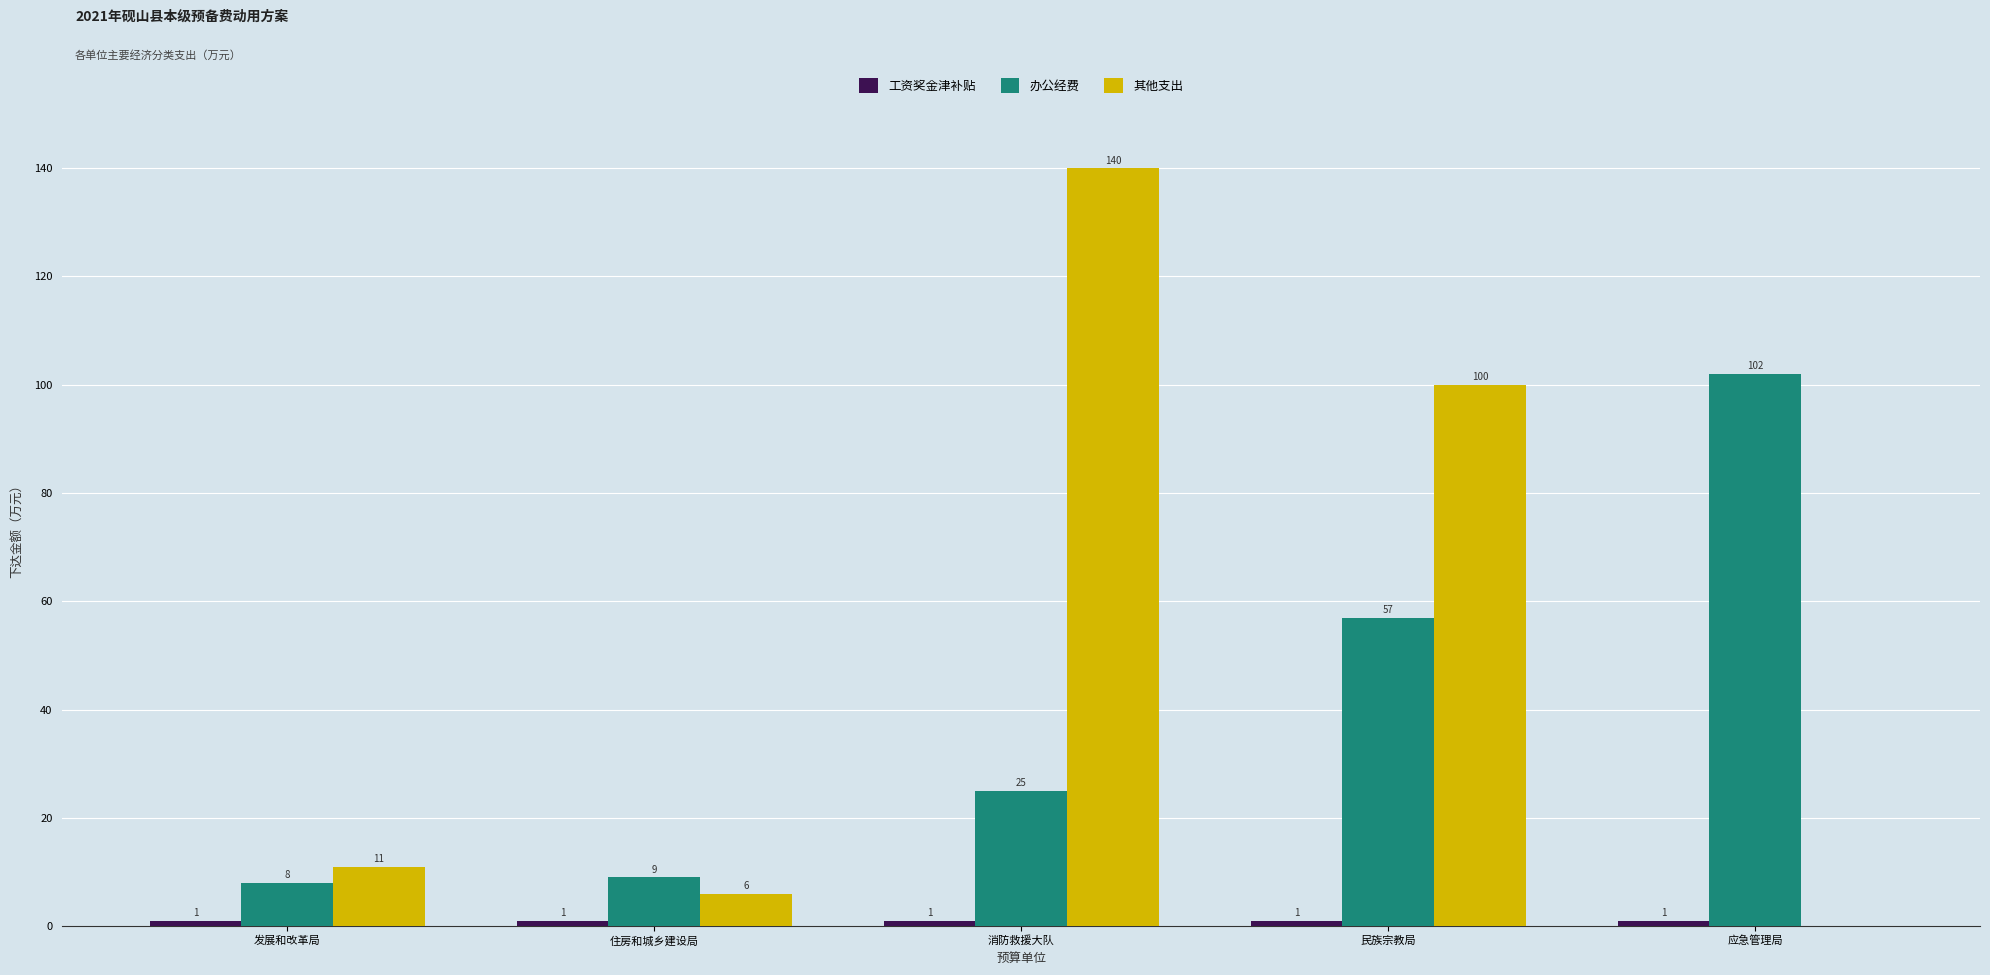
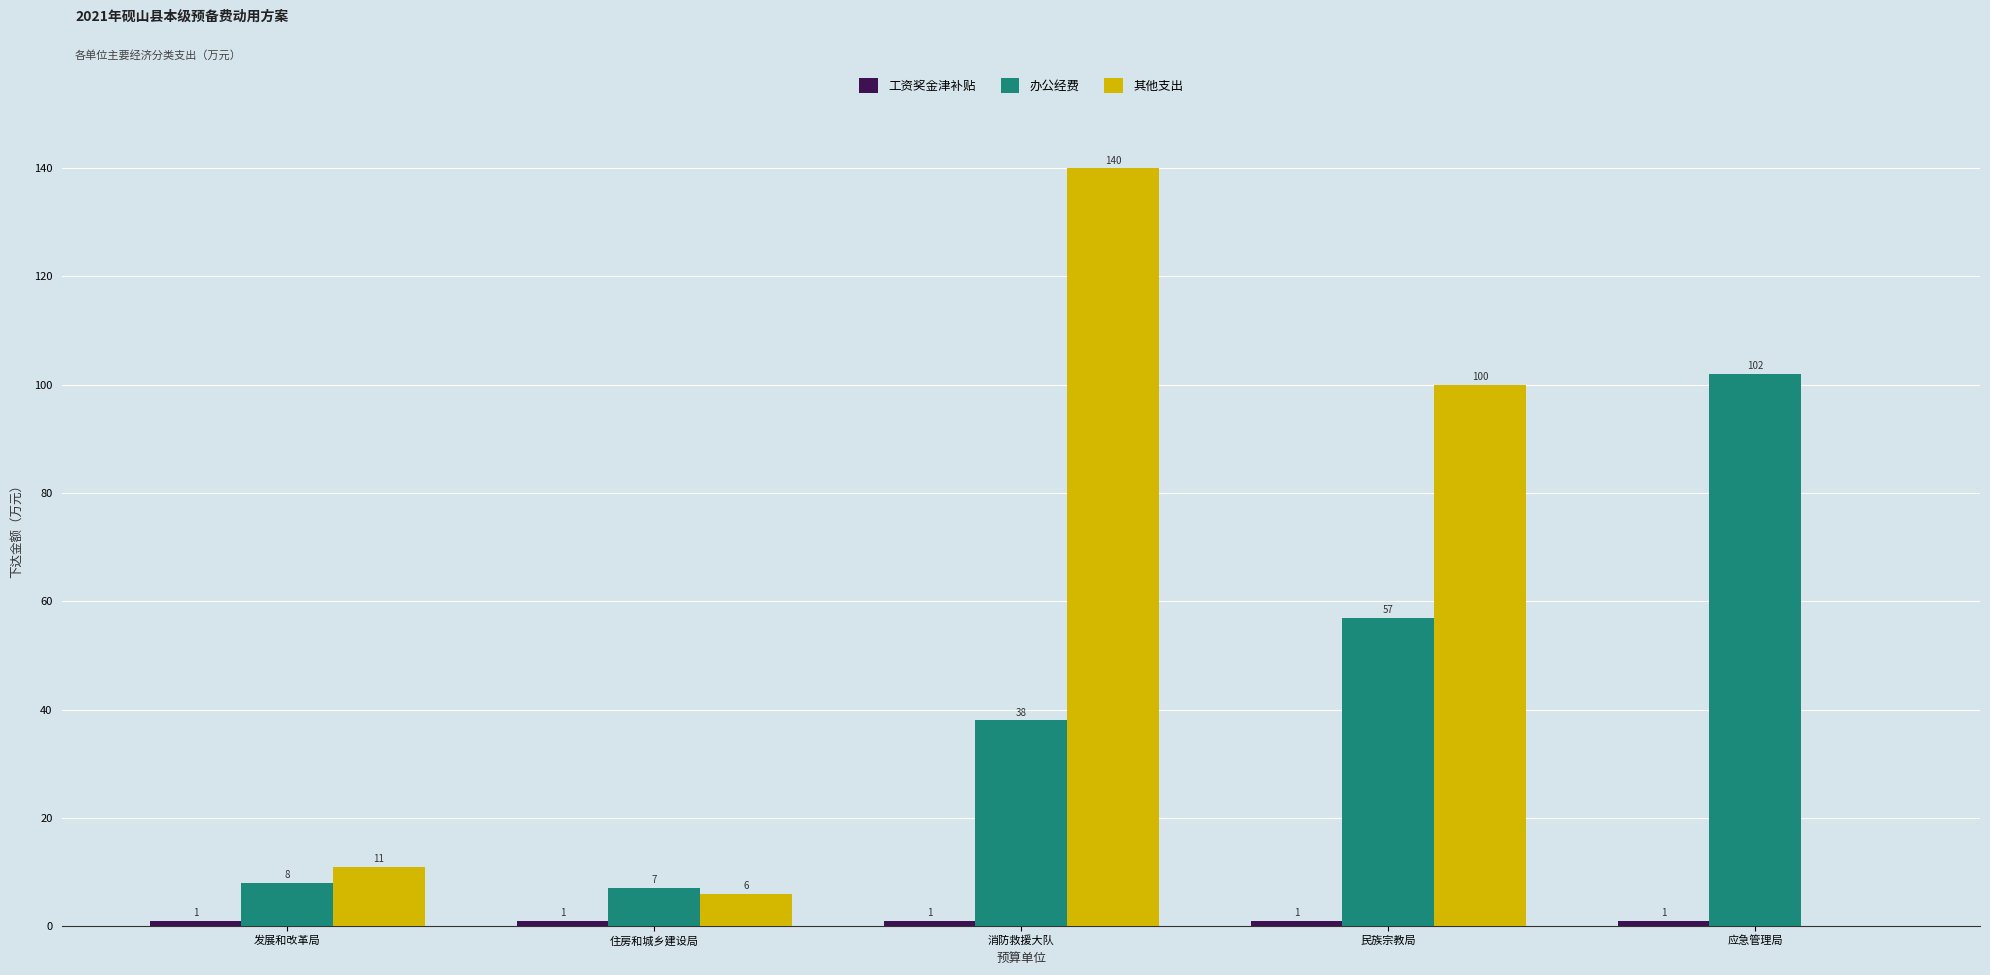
  {
    "工资奖金津补贴": {
      "发展和改革局": 1,
      "住房和城乡建设局": 1,
      "消防救援大队": 1,
      "民族宗教局": 1,
      "应急管理局": 1
    },
    "办公经费": {
      "发展和改革局": 8,
-     "住房和城乡建设局": 9,
-     "消防救援大队": 25,
+     "住房和城乡建设局": 7,
+     "消防救援大队": 38,
      "民族宗教局": 57,
      "应急管理局": 102
    },
    "其他支出": {
      "发展和改革局": 11,
      "住房和城乡建设局": 6,
      "消防救援大队": 140,
      "民族宗教局": 100
    }
  }
